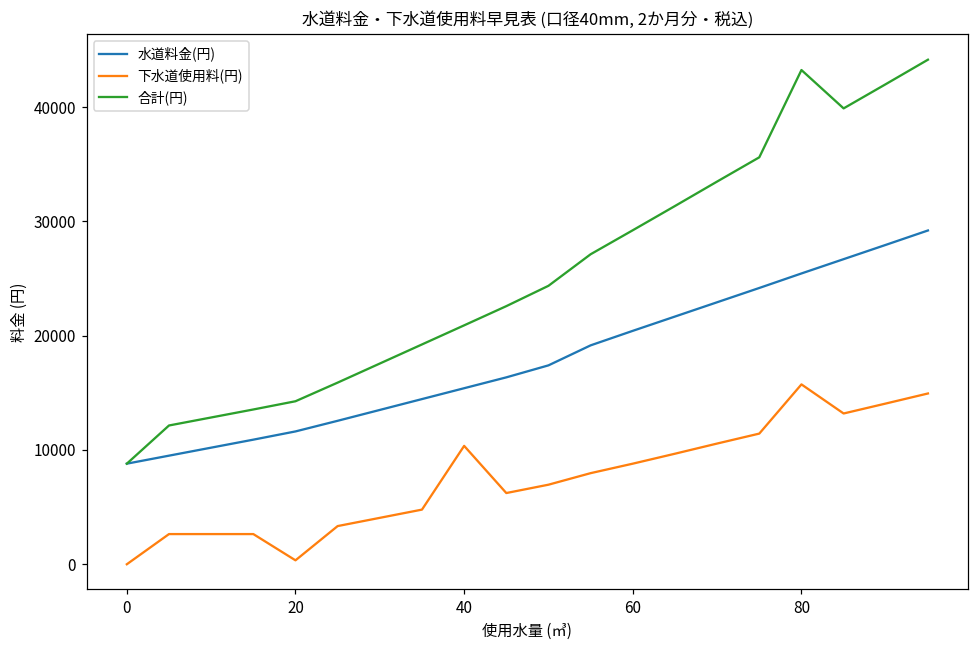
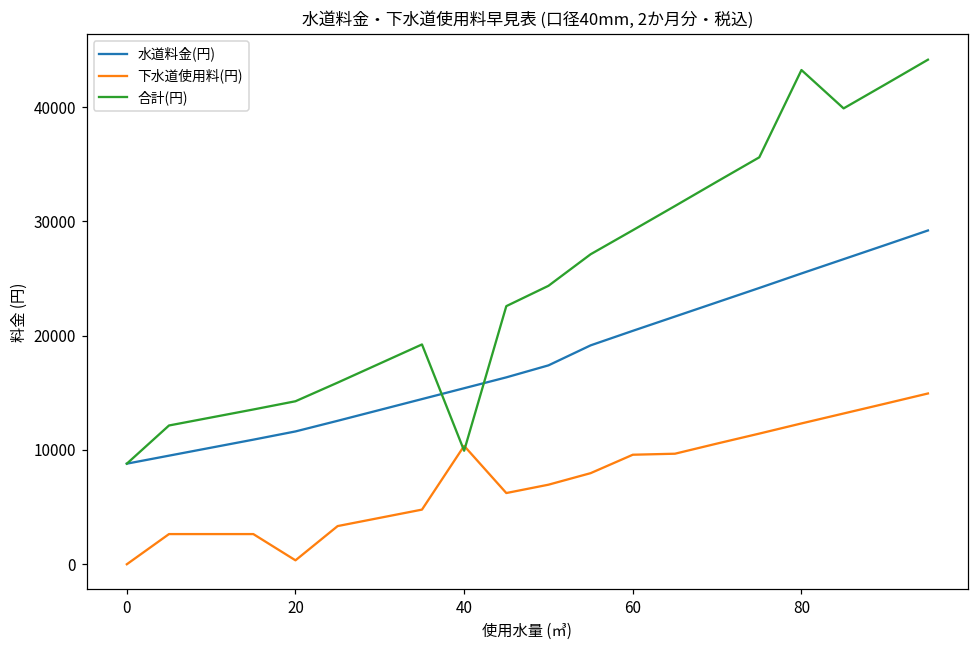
  {
    "水道料金(円)": {
      "20": 11600,
      "40": 15400,
      "60": 20400,
      "80": 25400
    },
    "下水道使用料(円)": {
      "0": 0,
      "20": 300,
      "40": 10400,
-     "60": 8800,
-     "80": 15700
+     "60": 9600,
+     "80": 12300
    },
    "合計(円)": {
      "20": 14300,
-     "40": 20900,
+     "40": 9900,
      "60": 29200,
      "80": 43200
    }
  }
